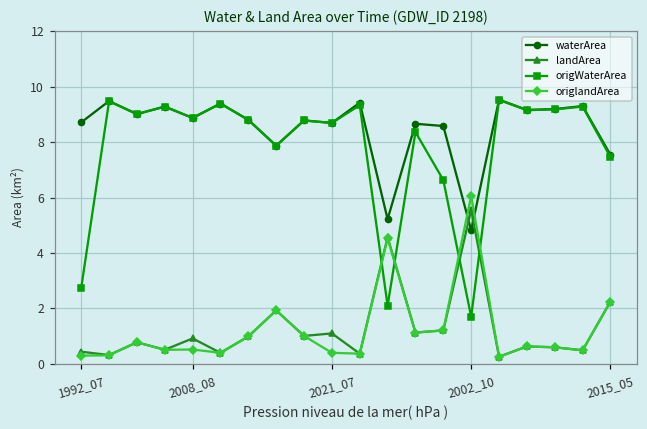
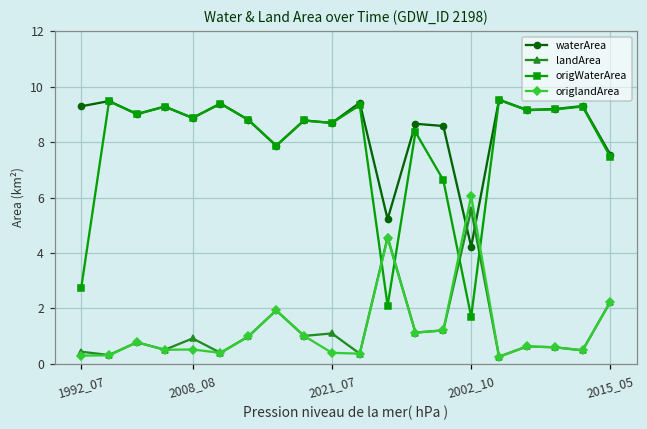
  {
    "waterArea": {
-     "1992_07": 8.7,
-     "2002_10": 4.8
+     "1992_07": 9.3,
+     "2002_10": 4.2
    },
    "origlandArea": {
      "1992_07": 0.3,
      "2008_08": 0.5,
      "2021_07": 0.4,
      "2002_10": 6.1
    }
  }
